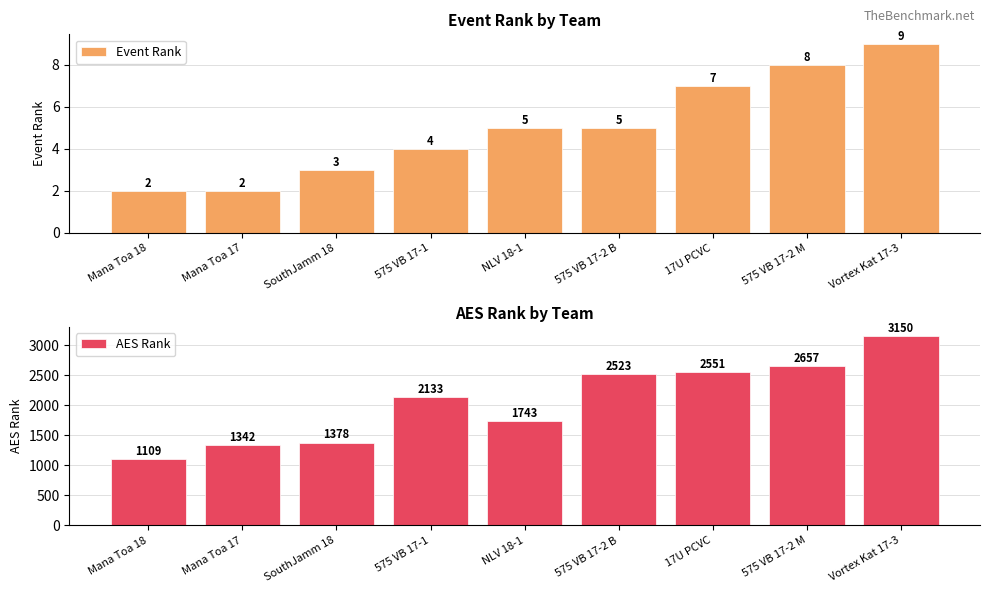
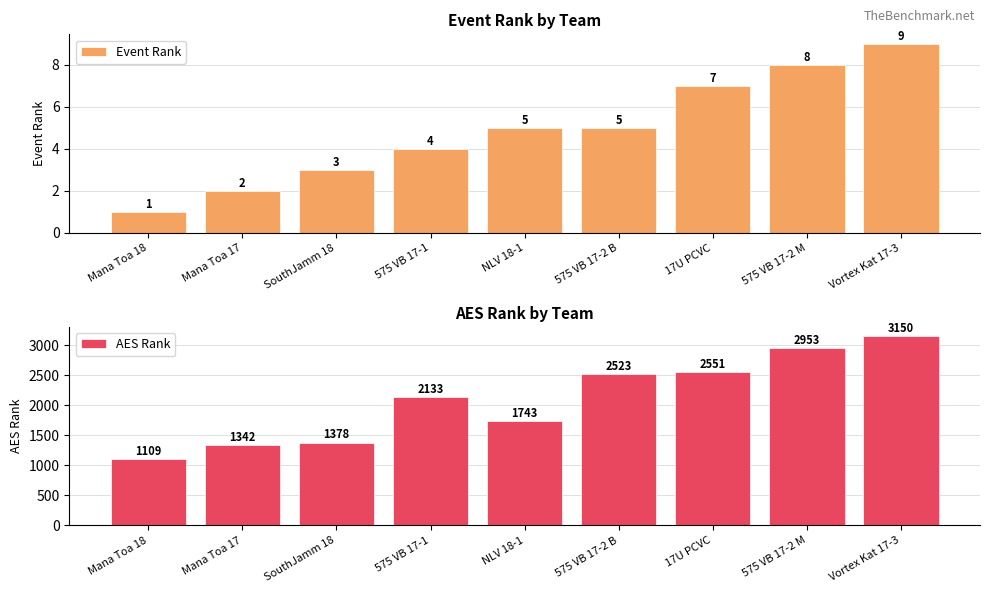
  {
    "Event Rank by Team": {
-     "Mana Toa 18": 2,
+     "Mana Toa 18": 1,
      "Mana Toa 17": 2,
      "SouthJamm 18": 3,
      "575 VB 17-1": 4,
      "NLV 18-1": 5,
      "575 VB 17-2 B": 5,
      "17U PCVC": 7,
      "575 VB 17-2 M": 8,
      "Vortex Kat 17-3": 9
    },
    "AES Rank by Team": {
      "Mana Toa 18": 1109,
      "Mana Toa 17": 1342,
      "SouthJamm 18": 1378,
      "575 VB 17-1": 2133,
      "NLV 18-1": 1743,
      "575 VB 17-2 B": 2523,
      "17U PCVC": 2551,
-     "575 VB 17-2 M": 2657,
+     "575 VB 17-2 M": 2953,
      "Vortex Kat 17-3": 3150
    }
  }
